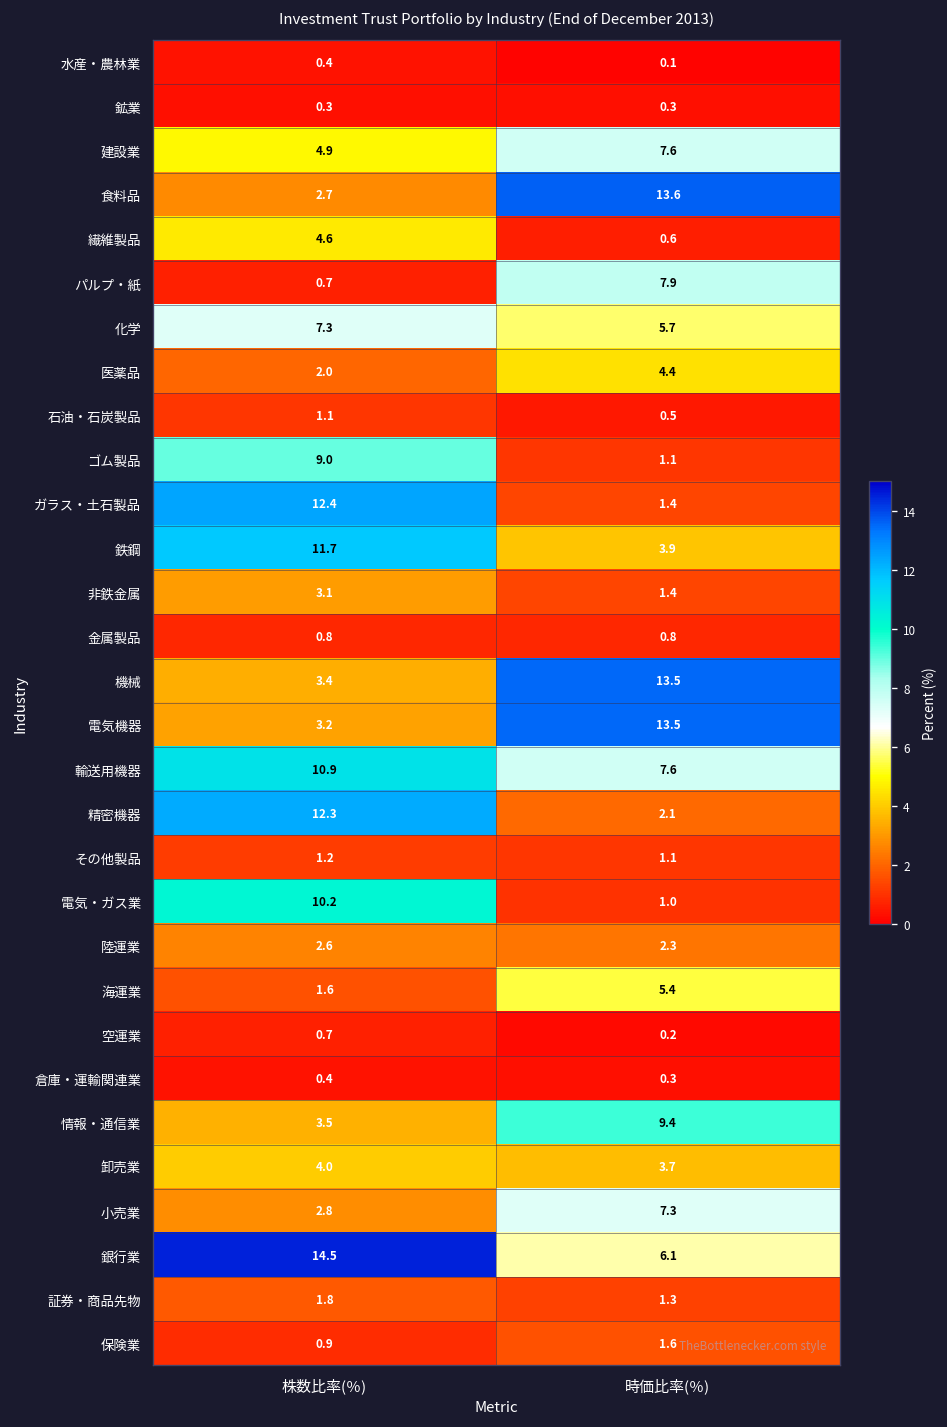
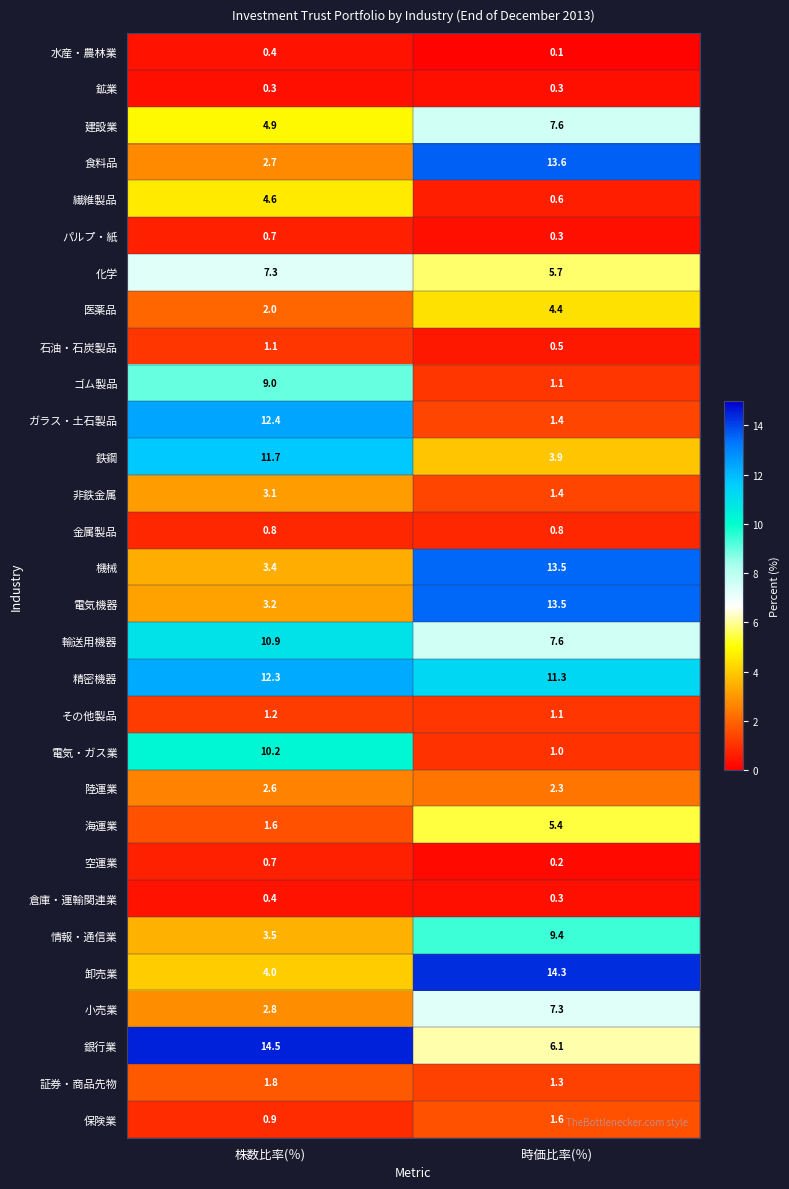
  {
    "水産・農林業": {
      "株数比率(％)": 0.4,
      "時価比率(％)": 0.1
    },
    "鉱業": {
      "株数比率(％)": 0.3,
      "時価比率(％)": 0.3
    },
    "建設業": {
      "株数比率(％)": 4.9,
      "時価比率(％)": 7.6
    },
    "食料品": {
      "株数比率(％)": 2.7,
      "時価比率(％)": 13.6
    },
    "繊維製品": {
      "株数比率(％)": 4.6,
      "時価比率(％)": 0.6
    },
    "パルプ・紙": {
      "株数比率(％)": 0.7,
-     "時価比率(％)": 7.9
+     "時価比率(％)": 0.3
    },
    "化学": {
      "株数比率(％)": 7.3,
      "時価比率(％)": 5.7
    },
    "医薬品": {
      "株数比率(％)": 2.0,
      "時価比率(％)": 4.4
    },
    "石油・石炭製品": {
      "株数比率(％)": 1.1,
      "時価比率(％)": 0.5
    },
    "ゴム製品": {
      "株数比率(％)": 9.0,
      "時価比率(％)": 1.1
    },
    "ガラス・土石製品": {
      "株数比率(％)": 12.4,
      "時価比率(％)": 1.4
    },
    "鉄鋼": {
      "株数比率(％)": 11.7,
      "時価比率(％)": 3.9
    },
    "非鉄金属": {
      "株数比率(％)": 3.1,
      "時価比率(％)": 1.4
    },
    "金属製品": {
      "株数比率(％)": 0.8,
      "時価比率(％)": 0.8
    },
    "機械": {
      "株数比率(％)": 3.4,
      "時価比率(％)": 13.5
    },
    "電気機器": {
      "株数比率(％)": 3.2,
      "時価比率(％)": 13.5
    },
    "輸送用機器": {
      "株数比率(％)": 10.9,
      "時価比率(％)": 7.6
    },
    "精密機器": {
      "株数比率(％)": 12.3,
-     "時価比率(％)": 2.1
+     "時価比率(％)": 11.3
    },
    "その他製品": {
      "株数比率(％)": 1.2,
      "時価比率(％)": 1.1
    },
    "電気・ガス業": {
      "株数比率(％)": 10.2,
      "時価比率(％)": 1.0
    },
    "陸運業": {
      "株数比率(％)": 2.6,
      "時価比率(％)": 2.3
    },
    "海運業": {
      "株数比率(％)": 1.6,
      "時価比率(％)": 5.4
    },
    "空運業": {
      "株数比率(％)": 0.7,
      "時価比率(％)": 0.2
    },
    "倉庫・運輸関連業": {
      "株数比率(％)": 0.4,
      "時価比率(％)": 0.3
    },
    "情報・通信業": {
      "株数比率(％)": 3.5,
      "時価比率(％)": 9.4
    },
    "卸売業": {
      "株数比率(％)": 4.0,
-     "時価比率(％)": 3.7
+     "時価比率(％)": 14.3
    },
    "小売業": {
      "株数比率(％)": 2.8,
      "時価比率(％)": 7.3
    },
    "銀行業": {
      "株数比率(％)": 14.5,
      "時価比率(％)": 6.1
    },
    "証券・商品先物": {
      "株数比率(％)": 1.8,
      "時価比率(％)": 1.3
    },
    "保険業": {
      "株数比率(％)": 0.9
    }
  }
